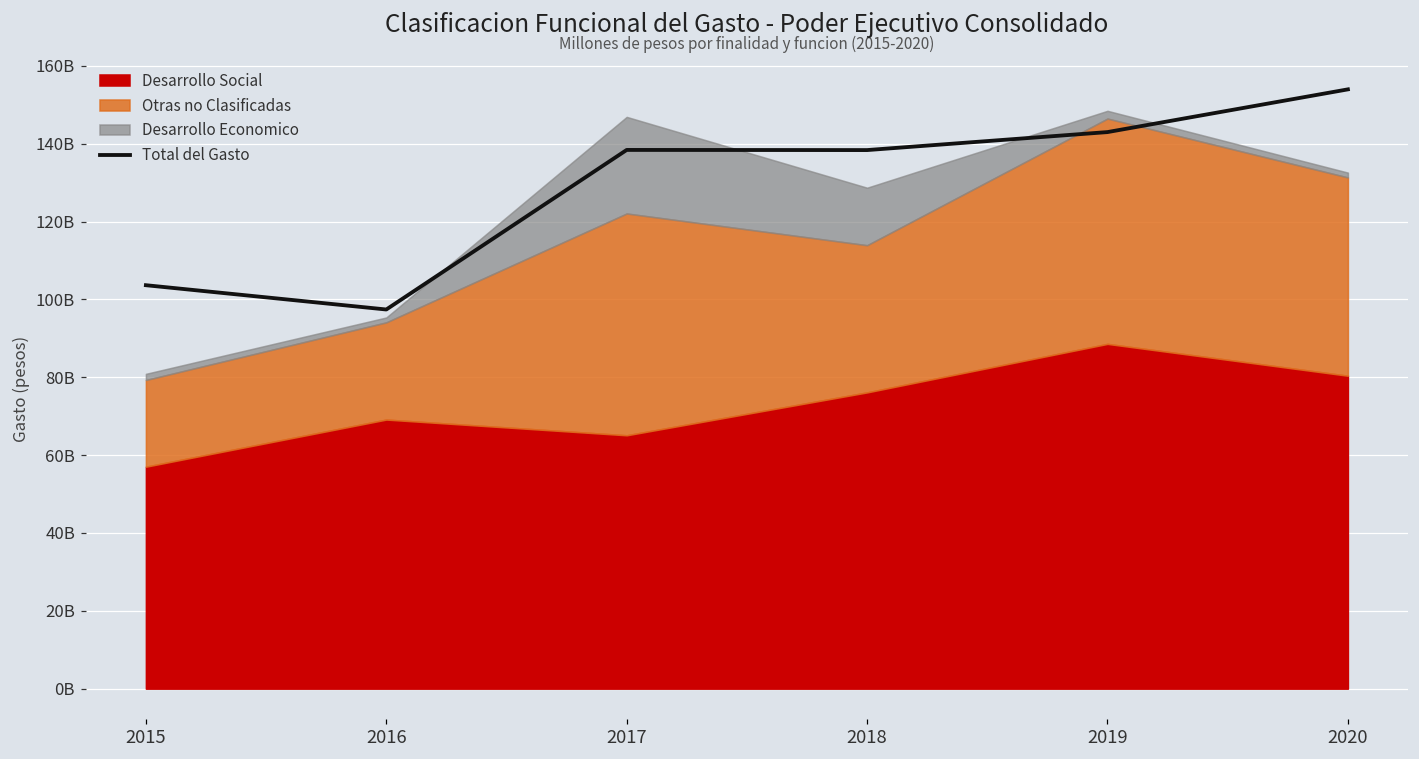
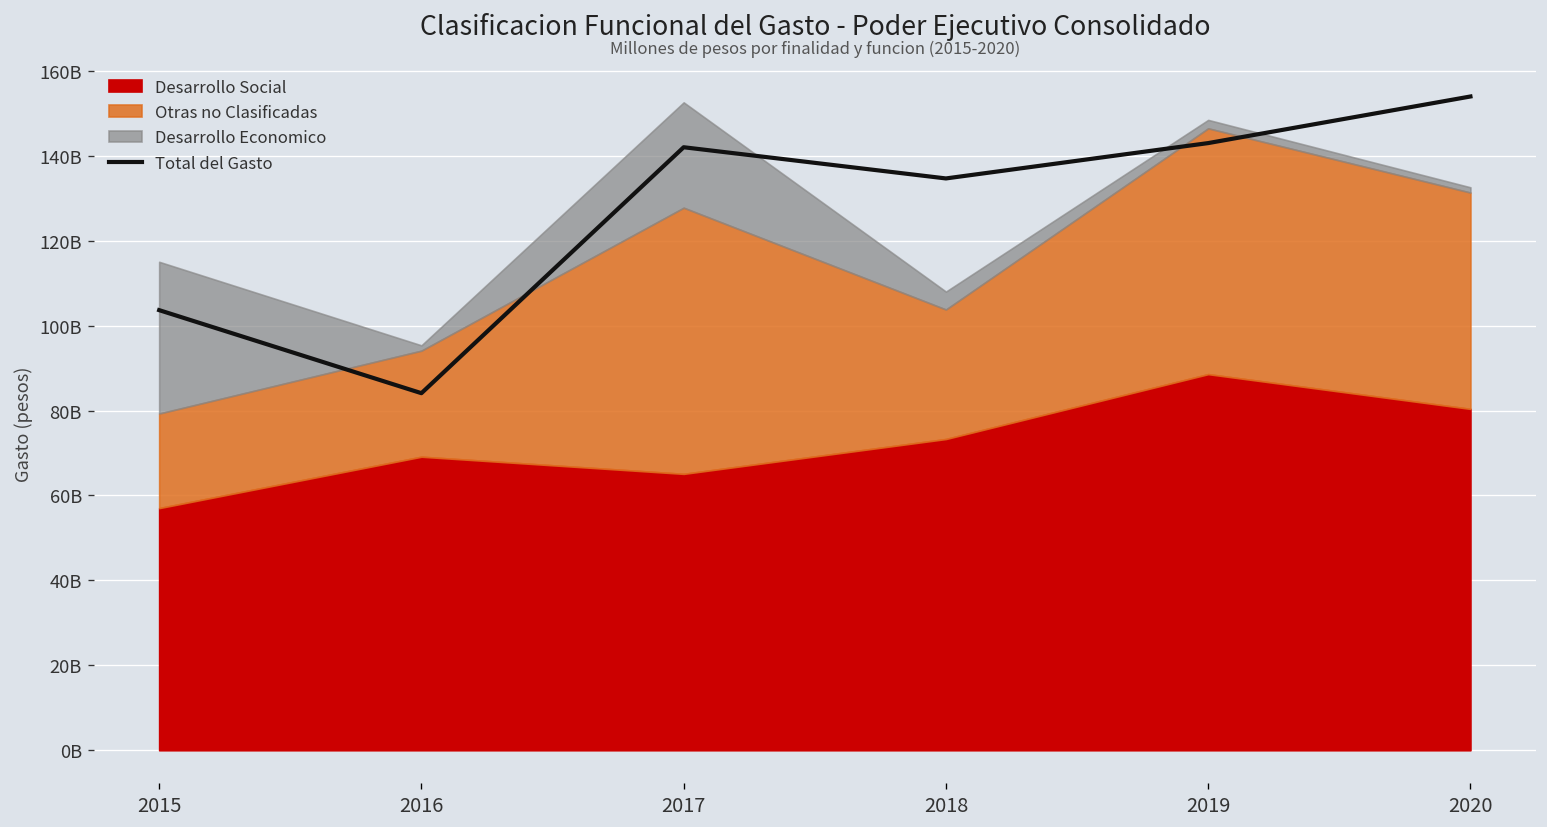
  {
    "Total del Gasto": {
      "2015": 104000000000,
-     "2016": 97000000000,
-     "2017": 138000000000,
-     "2018": 138000000000,
+     "2016": 84000000000,
+     "2017": 142000000000,
+     "2018": 135000000000,
      "2019": 143000000000,
      "2020": 154000000000
    },
    "Desarrollo Social": {
      "2015": 57000000000,
      "2016": 69000000000,
      "2017": 65000000000,
-     "2018": 76000000000,
+     "2018": 73000000000,
      "2019": 89000000000,
      "2020": 80000000000
    },
    "Otras no Clasificadas": {
      "2015": 22000000000,
      "2016": 25000000000,
-     "2017": 57000000000,
-     "2018": 38000000000,
+     "2017": 63000000000,
+     "2018": 30000000000,
      "2019": 58000000000,
      "2020": 51000000000
    },
    "Desarrollo Economico": {
-     "2015": 2000000000,
+     "2015": 36000000000,
      "2016": 1000000000,
      "2017": 25000000000,
-     "2018": 15000000000,
+     "2018": 4000000000,
      "2019": 2000000000,
      "2020": 1000000000
    }
  }
